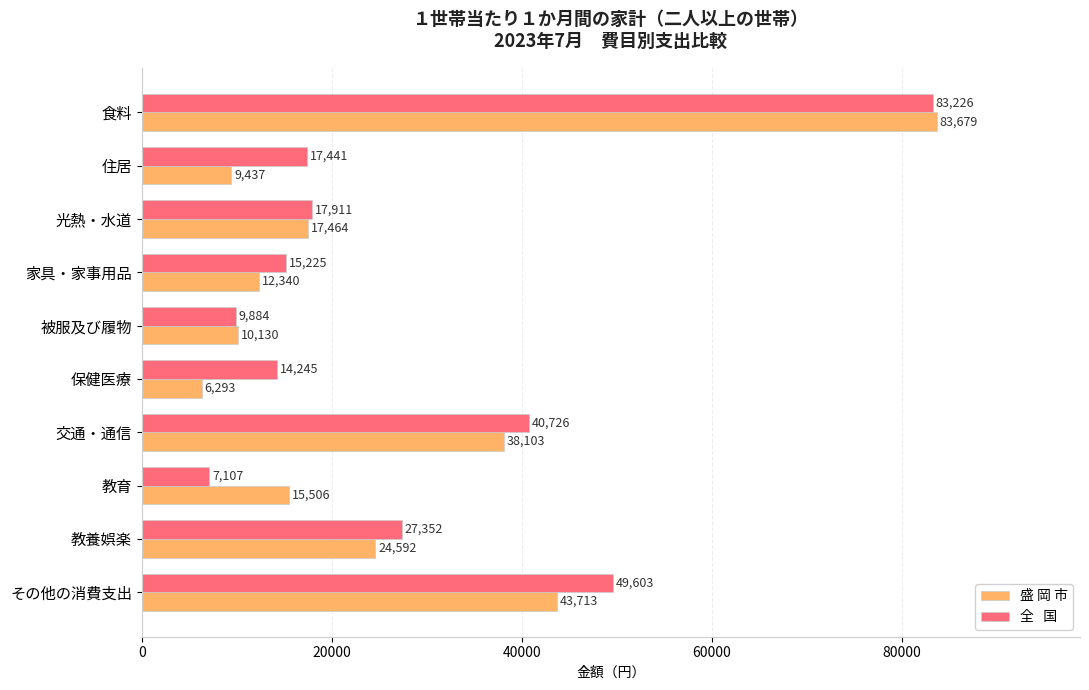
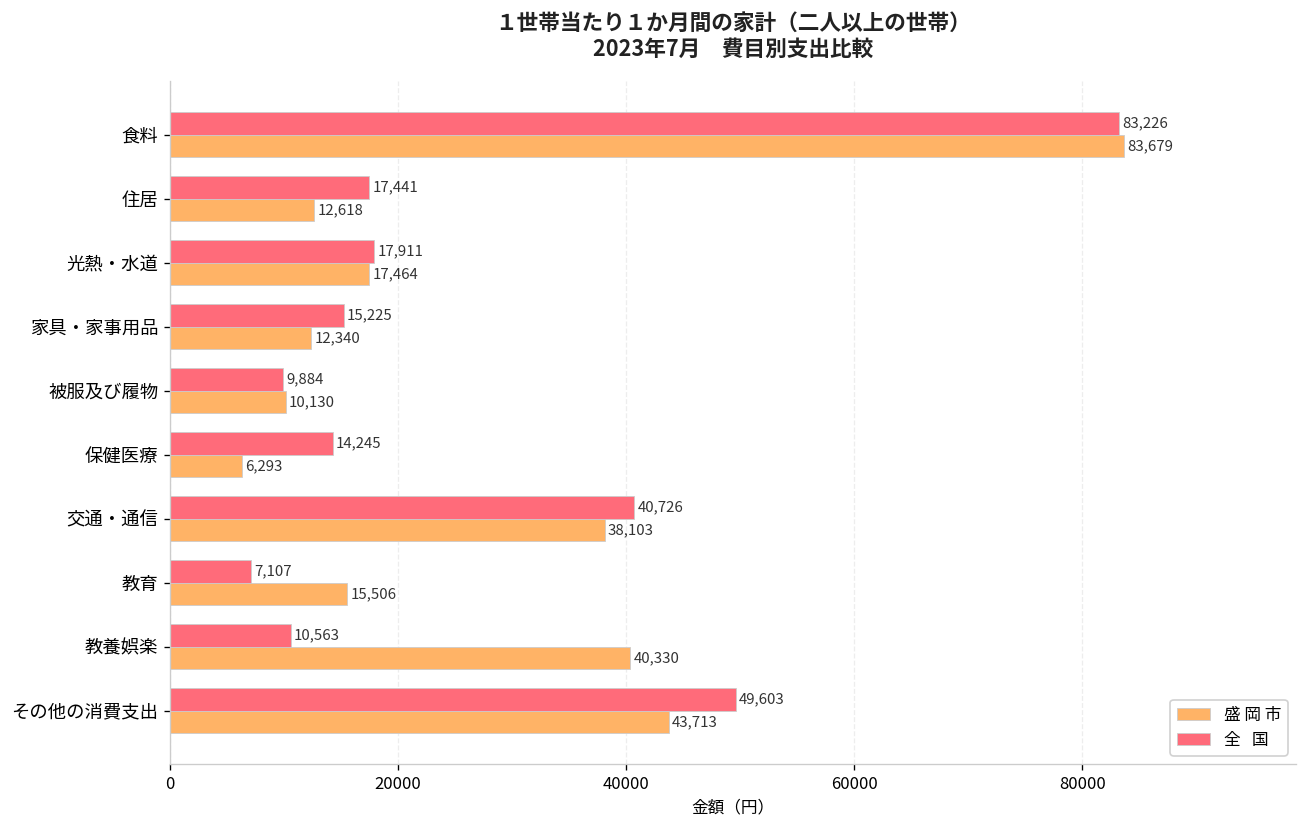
  {
    "盛 岡 市": {
      "食料": "83,679",
-     "住居": "9,437",
+     "住居": "12,618",
      "光熱・水道": "17,464",
      "家具・家事用品": "12,340",
      "被服及び履物": "10,130",
      "保健医療": "6,293",
      "交通・通信": "38,103",
      "教育": "15,506",
-     "教養娯楽": "24,592",
+     "教養娯楽": "40,330",
      "その他の消費支出": "43,713"
    },
    "全 国": {
      "食料": "83,226",
      "住居": "17,441",
      "光熱・水道": "17,911",
      "家具・家事用品": "15,225",
      "被服及び履物": "9,884",
      "保健医療": "14,245",
      "交通・通信": "40,726",
      "教育": "7,107",
-     "教養娯楽": "27,352",
+     "教養娯楽": "10,563",
      "その他の消費支出": "49,603"
    }
  }
